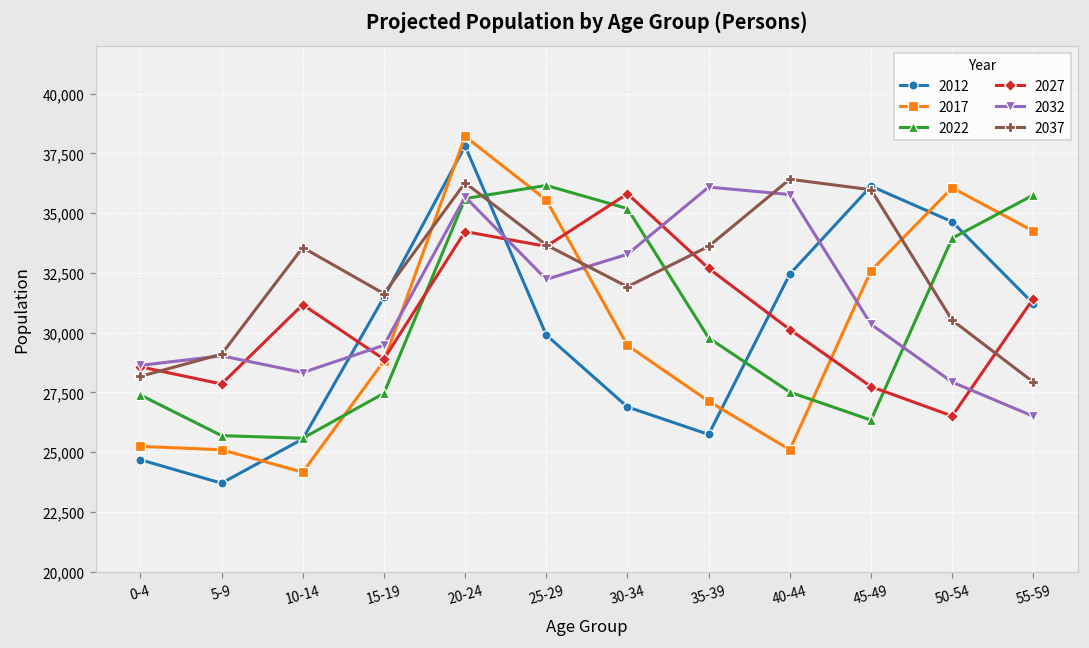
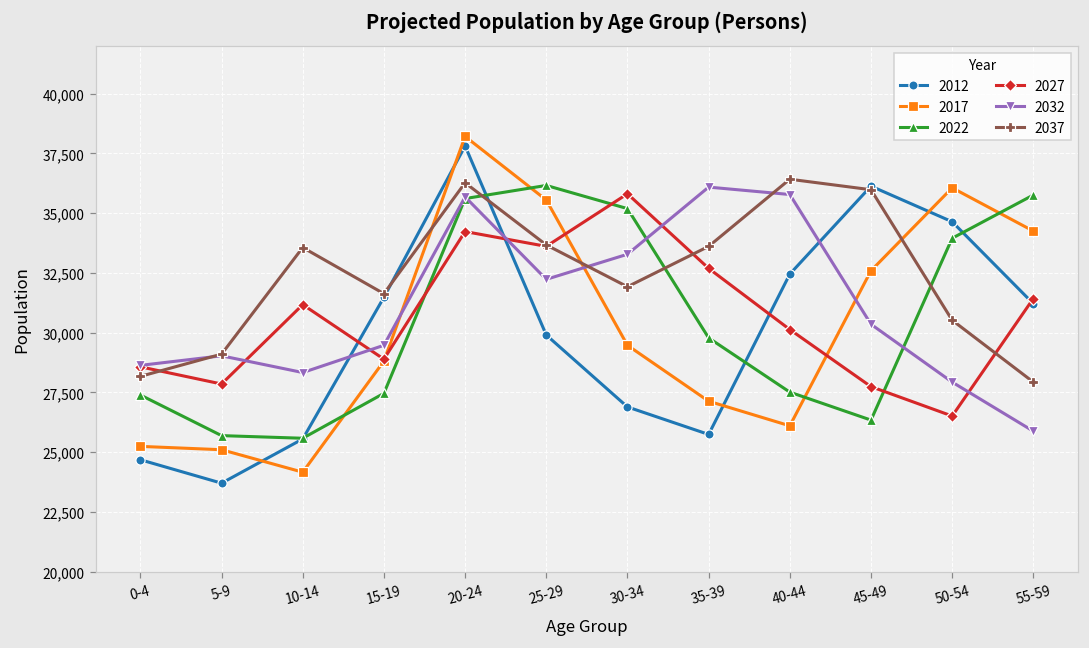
  {
    "2012": {
      "0-4": "24,700",
      "5-9": "23,700",
      "15-19": "31,500",
      "20-24": "37,800",
      "25-29": "29,900",
      "30-34": "26,900",
      "35-39": "25,700",
      "40-44": "32,500",
      "45-49": "36,100",
      "50-54": "34,600",
      "55-59": "31,200"
    },
    "2017": {
      "0-4": "25,200",
      "5-9": "25,100",
      "10-14": "24,200",
      "20-24": "38,200",
      "25-29": "35,600",
      "30-34": "29,500",
      "35-39": "27,100",
-     "40-44": "25,100",
+     "40-44": "26,100",
      "45-49": "32,600",
      "50-54": "36,100",
      "55-59": "34,300"
    },
    "2022": {
      "0-4": "27,400",
      "5-9": "25,700",
      "15-19": "27,500",
      "25-29": "36,200",
      "30-34": "35,200",
      "35-39": "29,800",
      "40-44": "27,500",
      "45-49": "26,300",
      "50-54": "34,000",
      "55-59": "35,800"
    },
    "2027": {
      "5-9": "27,900",
      "10-14": "31,200",
      "20-24": "34,200",
      "30-34": "35,800",
      "35-39": "32,700",
      "40-44": "30,100",
      "45-49": "27,700",
      "50-54": "26,500",
      "55-59": "31,400"
    },
    "2032": {
      "10-14": "28,300",
      "15-19": "29,500",
      "25-29": "32,200",
      "30-34": "33,300",
      "35-39": "36,100",
      "40-44": "35,800",
      "45-49": "30,400",
      "50-54": "27,900",
-     "55-59": "26,500"
+     "55-59": "25,900"
    },
    "2037": {
      "0-4": "28,200",
      "10-14": "33,600",
      "15-19": "31,600",
      "20-24": "36,300",
      "30-34": "31,900",
      "35-39": "33,600",
      "40-44": "36,400",
      "45-49": "36,000",
      "50-54": "30,500",
      "55-59": "27,900"
    }
  }
